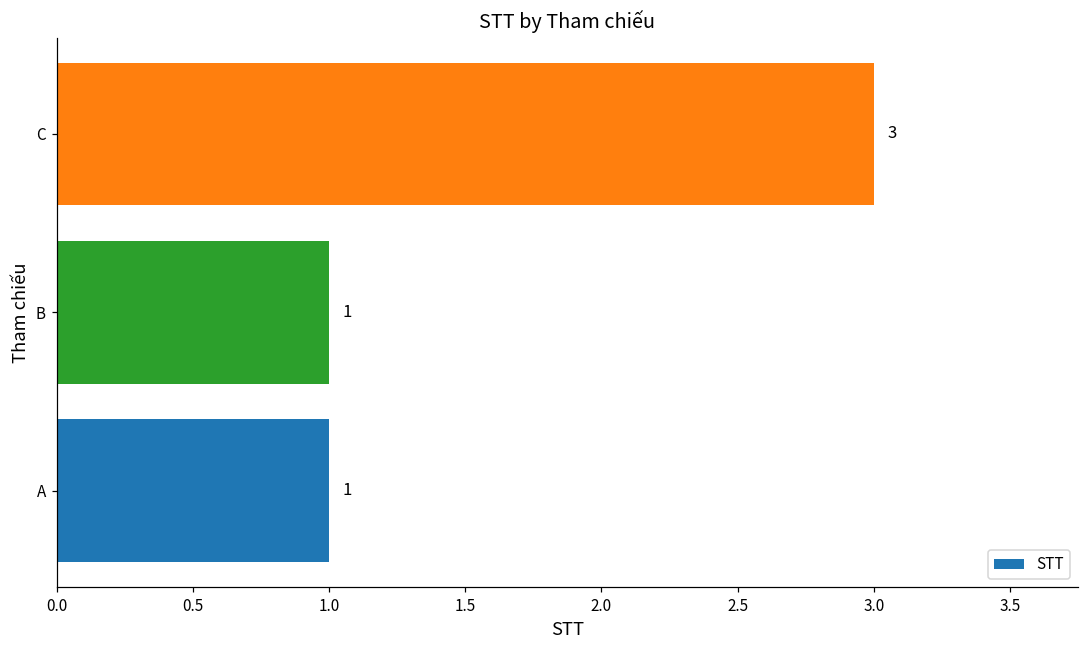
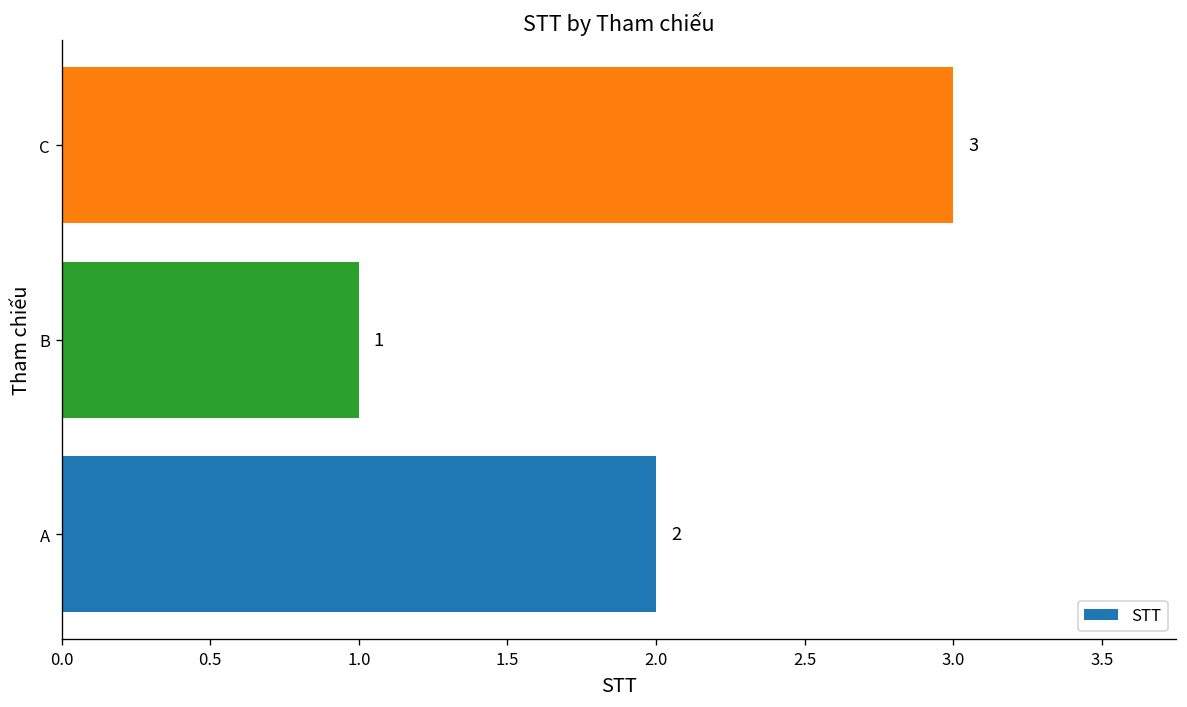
  {
    "C": 3,
    "B": 1,
-   "A": 1
+   "A": 2
  }
